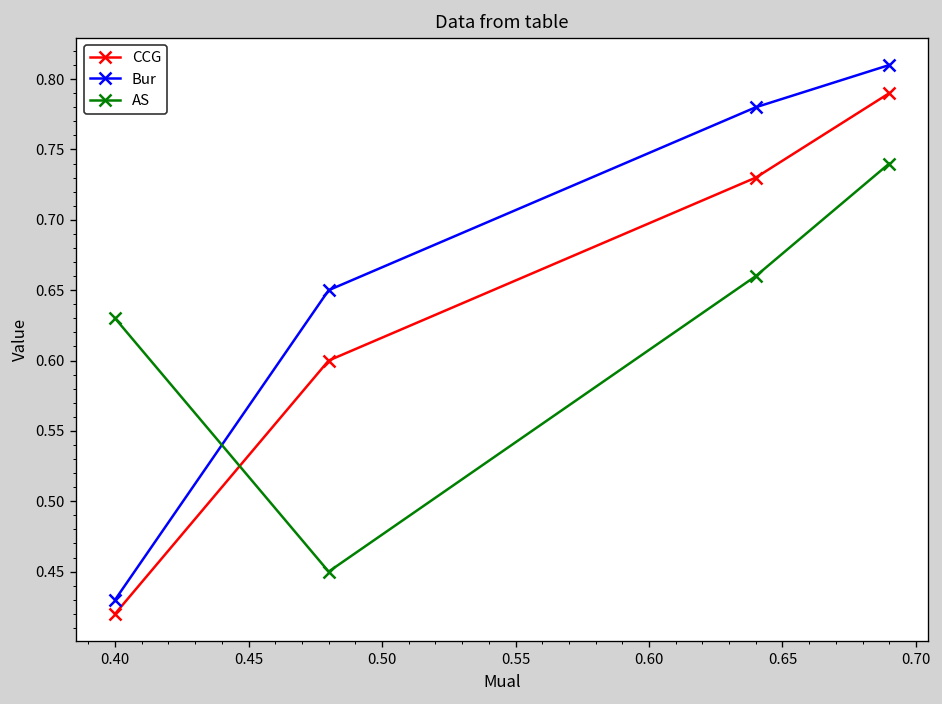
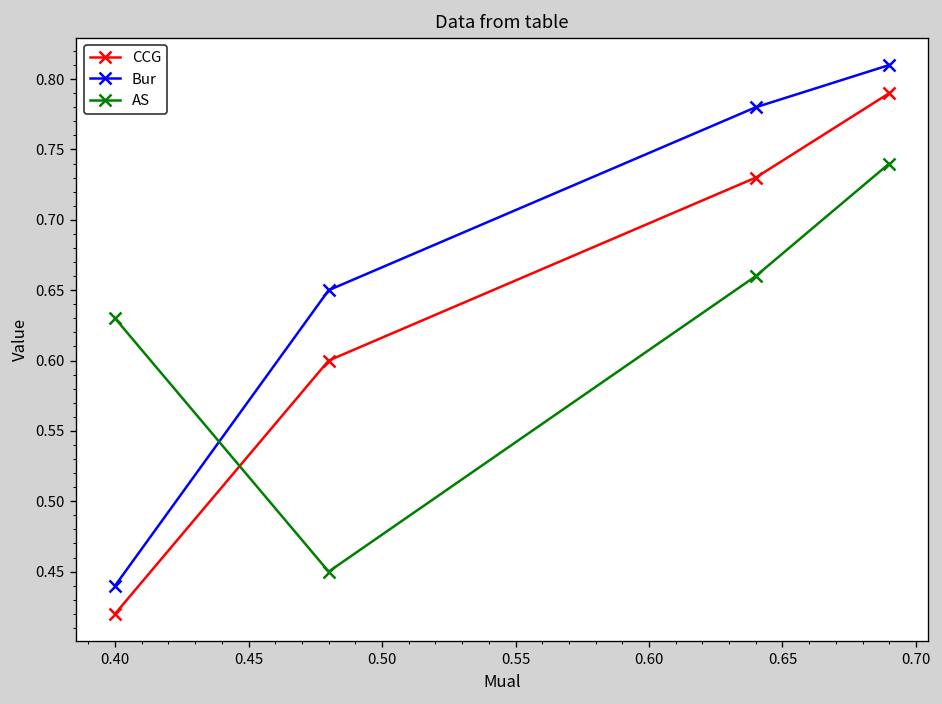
  {
    "CCG": {
      "0.40": 0.42
    },
    "Bur": {
-     "0.40": 0.43
+     "0.40": 0.44
    },
    "AS": {
      "0.40": 0.63
    }
  }
